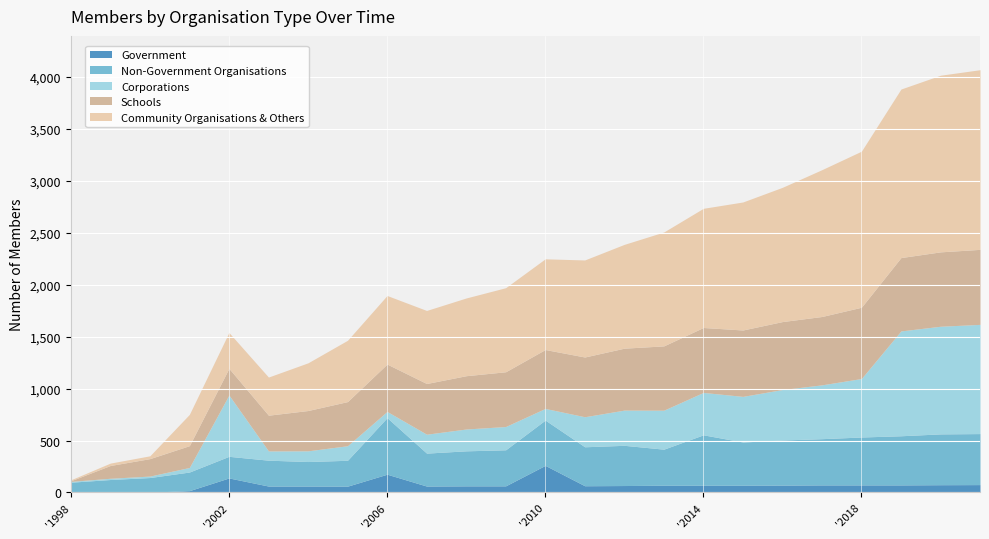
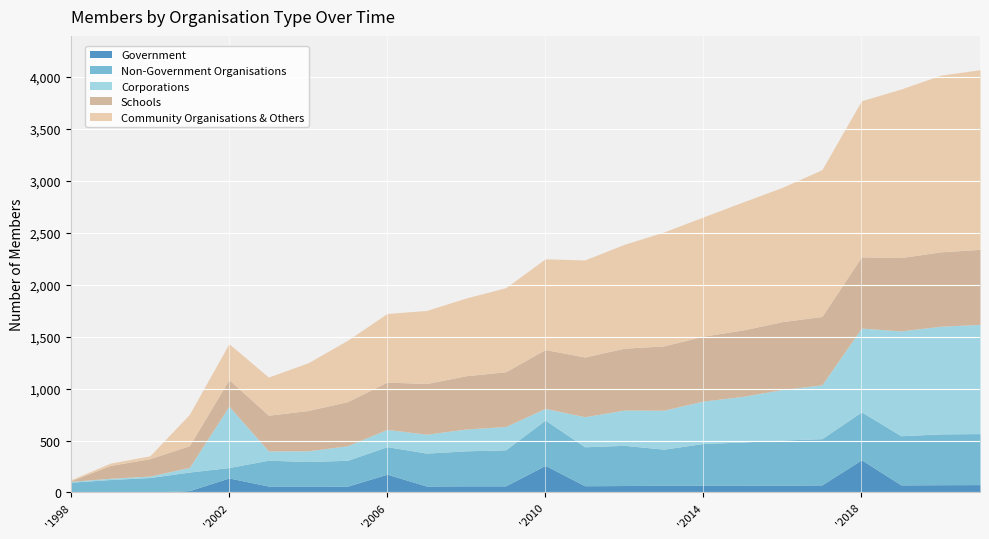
  {
    "Government": {
      "'1998": 0,
      "'2002": 140,
      "'2006": 180,
      "'2010": 260,
      "'2014": 70,
-     "'2018": 70
+     "'2018": 320
    },
    "Non-Government Organisations": {
-     "'2002": 210,
-     "'2006": 540,
+     "'2002": 100,
+     "'2006": 270,
      "'2010": 440,
-     "'2014": 490,
+     "'2014": 400,
      "'2018": 460
    },
    "Corporations": {
      "'2002": 590,
-     "'2006": 60,
+     "'2006": 170,
      "'2010": 110,
      "'2014": 410,
-     "'2018": 560
+     "'2018": 810
    }
  }
